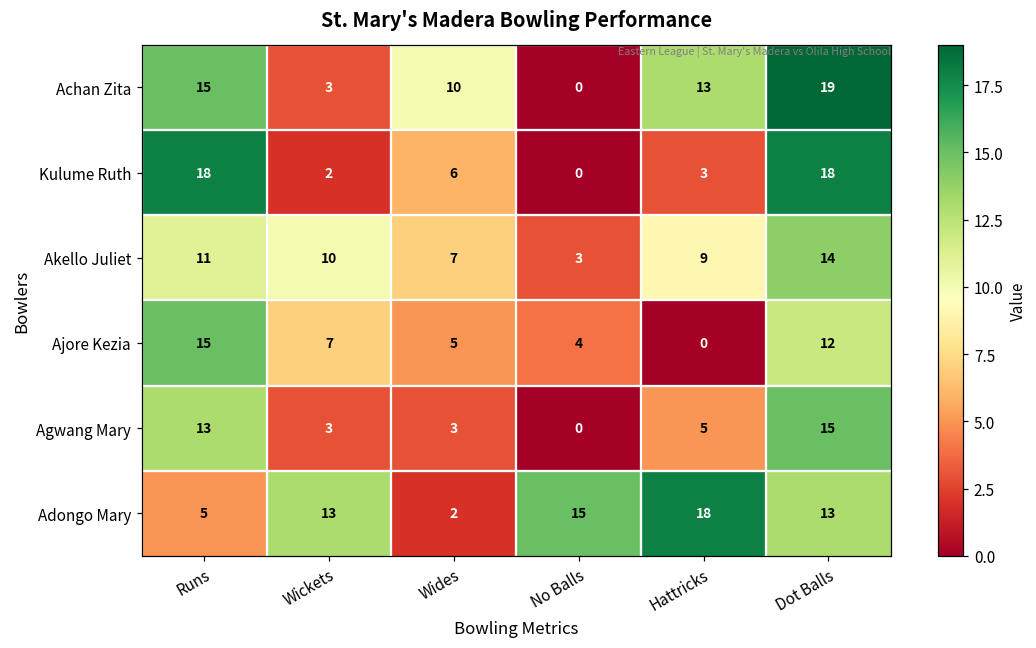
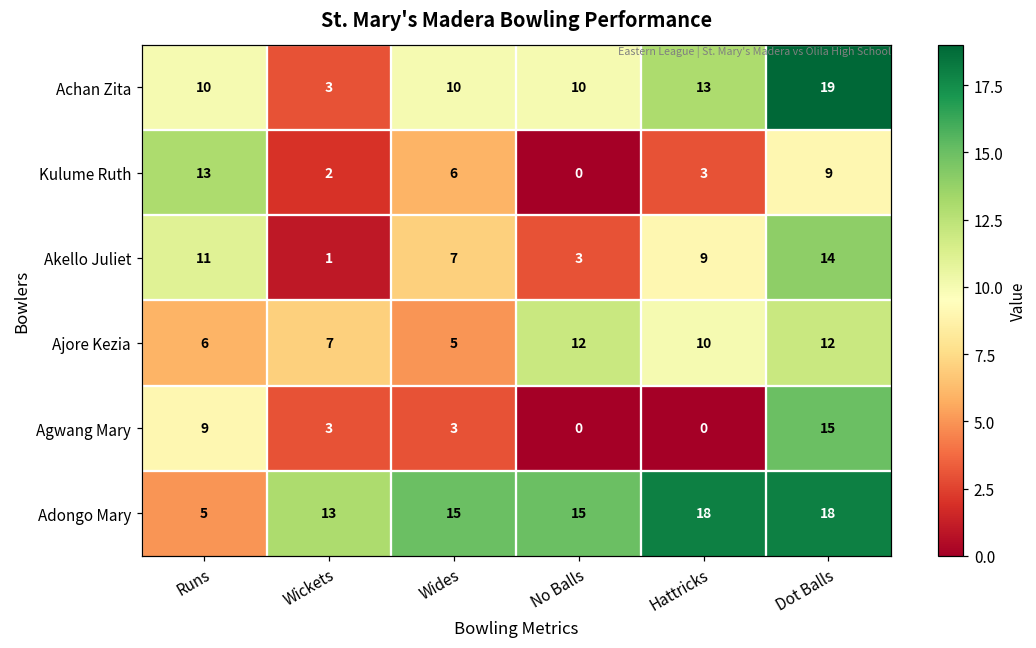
  {
    "Achan Zita": {
-     "Runs": 15,
+     "Runs": 10,
      "Wickets": 3,
      "Wides": 10,
-     "No Balls": 0,
+     "No Balls": 10,
      "Dot Balls": 19
    },
    "Kulume Ruth": {
-     "Runs": 18,
+     "Runs": 13,
      "Wickets": 2,
      "Wides": 6,
      "No Balls": 0,
      "Hattricks": 3,
-     "Dot Balls": 18
+     "Dot Balls": 9
    },
    "Akello Juliet": {
      "Runs": 11,
-     "Wickets": 10,
+     "Wickets": 1,
      "Wides": 7,
      "No Balls": 3,
      "Hattricks": 9,
      "Dot Balls": 14
    },
    "Ajore Kezia": {
-     "Runs": 15,
+     "Runs": 6,
      "Wickets": 7,
      "Wides": 5,
-     "No Balls": 4,
-     "Hattricks": 0,
+     "No Balls": 12,
+     "Hattricks": 10,
      "Dot Balls": 12
    },
    "Agwang Mary": {
-     "Runs": 13,
+     "Runs": 9,
      "Wickets": 3,
      "Wides": 3,
      "No Balls": 0,
-     "Hattricks": 5,
+     "Hattricks": 0,
      "Dot Balls": 15
    },
    "Adongo Mary": {
      "Runs": 5,
      "Wickets": 13,
-     "Wides": 2,
+     "Wides": 15,
      "No Balls": 15,
      "Hattricks": 18,
-     "Dot Balls": 13
+     "Dot Balls": 18
    }
  }
